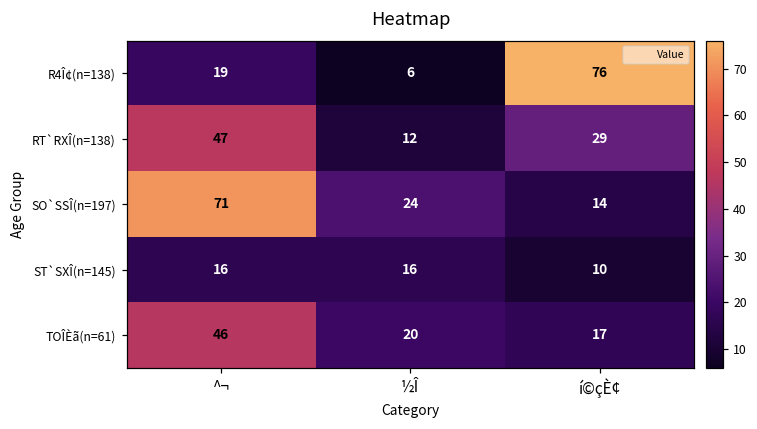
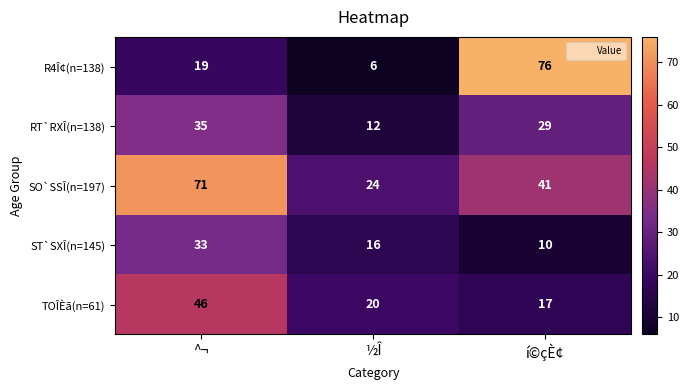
  {
    "R4Î¢(n=138)": {
      "^¬": 19,
      "½Î": 6,
      "í©çÈ¢": 76
    },
    "RT`RXÎ(n=138)": {
-     "^¬": 47,
+     "^¬": 35,
      "½Î": 12,
      "í©çÈ¢": 29
    },
    "SO`SSÎ(n=197)": {
      "^¬": 71,
      "½Î": 24,
-     "í©çÈ¢": 14
+     "í©çÈ¢": 41
    },
    "ST`SXÎ(n=145)": {
-     "^¬": 16,
+     "^¬": 33,
      "½Î": 16,
      "í©çÈ¢": 10
    },
    "TOÎÈã(n=61)": {
      "^¬": 46,
      "½Î": 20,
      "í©çÈ¢": 17
    }
  }
